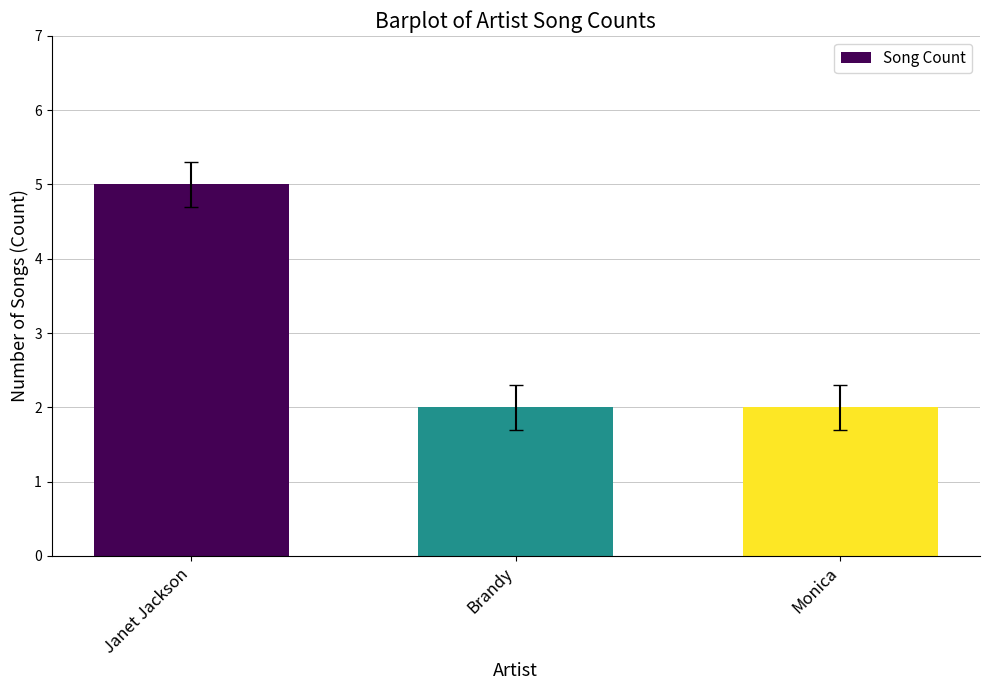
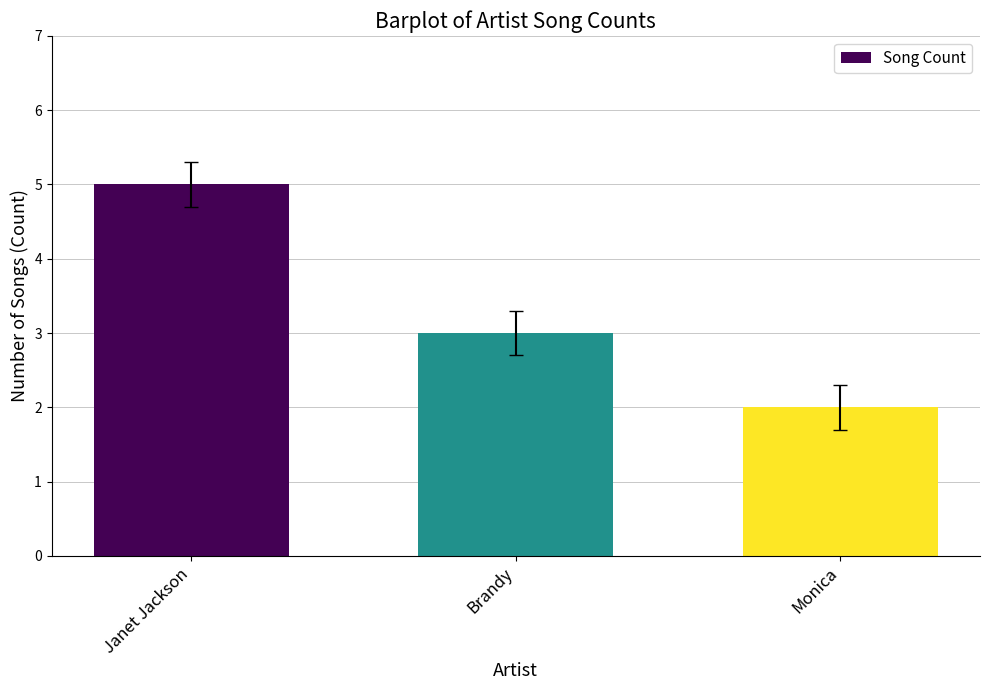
  {
    "Song Count": {
      "Janet Jackson": 5,
-     "Brandy": 2,
+     "Brandy": 3,
      "Monica": 2
    }
  }
